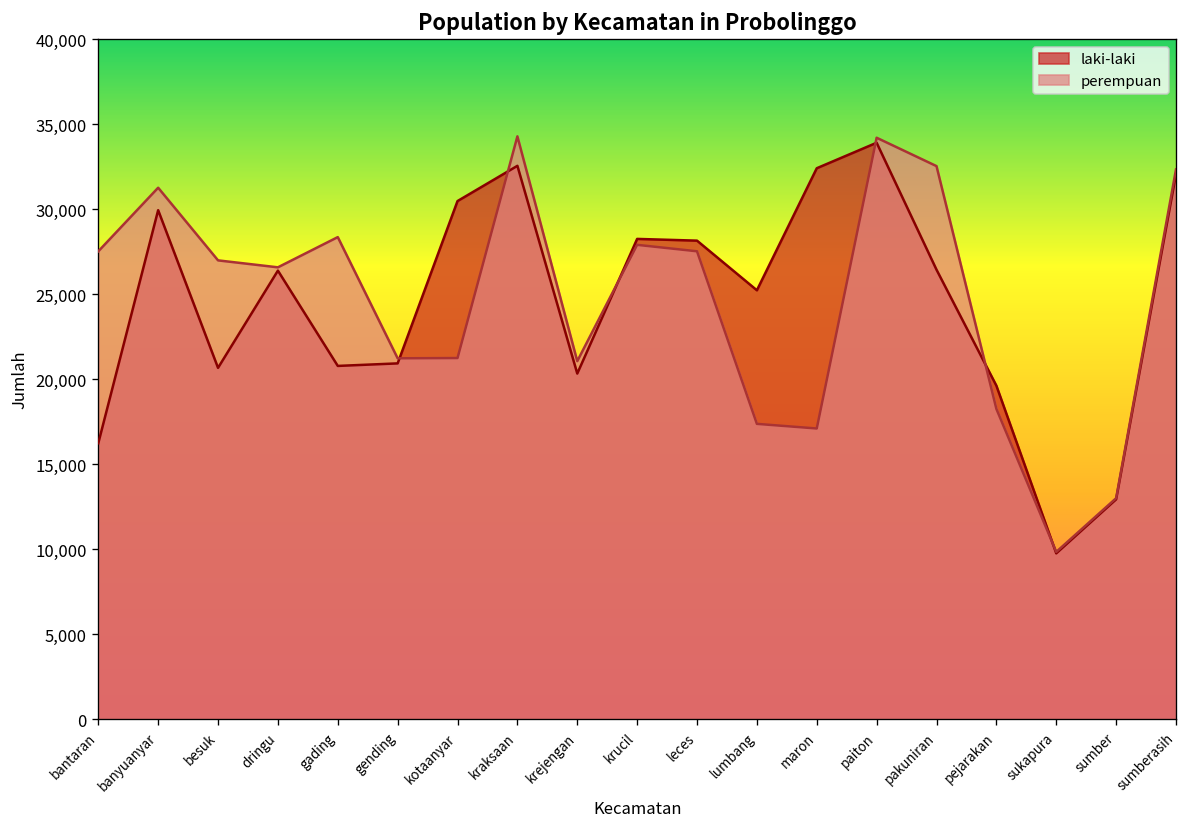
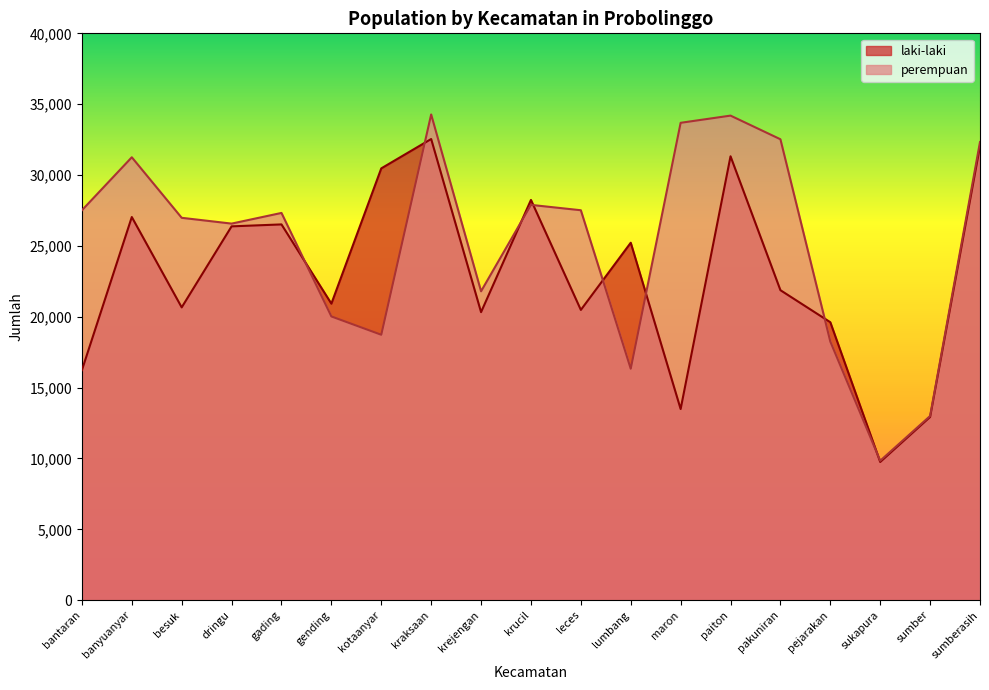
  {
    "laki-laki": {
      "bantaran": "16,200",
-     "banyuanyar": "29,900",
+     "banyuanyar": "27,000",
      "besuk": "20,700",
      "dringu": "26,400",
-     "gading": "20,800",
+     "gading": "26,500",
      "gending": "20,900",
      "kotaanyar": "30,500",
      "kraksaan": "32,500",
      "krejengan": "20,300",
      "krucil": "28,200",
-     "leces": "28,100",
+     "leces": "20,500",
      "lumbang": "25,200",
-     "maron": "32,400",
-     "paiton": "33,900",
-     "pakuniran": "26,400",
+     "maron": "13,500",
+     "paiton": "31,300",
+     "pakuniran": "21,900",
      "pejarakan": "19,600",
      "sumberasih": "32,000"
    },
    "perempuan": {
      "bantaran": "27,500",
      "banyuanyar": "31,300",
      "besuk": "27,000",
      "dringu": "26,600",
-     "gading": "28,400",
-     "gending": "21,200",
-     "kotaanyar": "21,200",
+     "gading": "27,300",
+     "gending": "20,000",
+     "kotaanyar": "18,700",
      "kraksaan": "34,300",
-     "krejengan": "21,100",
+     "krejengan": "21,800",
      "krucil": "27,900",
      "leces": "27,500",
-     "lumbang": "17,400",
-     "maron": "17,100",
+     "lumbang": "16,300",
+     "maron": "33,700",
      "paiton": "34,200",
      "pakuniran": "32,500",
      "pejarakan": "18,200",
      "sumberasih": "32,300"
    }
  }
